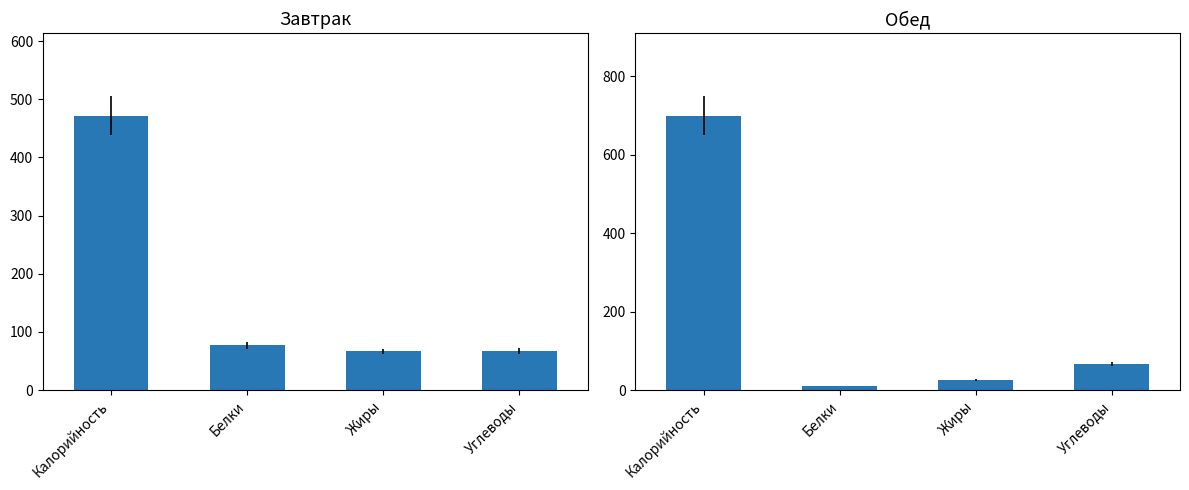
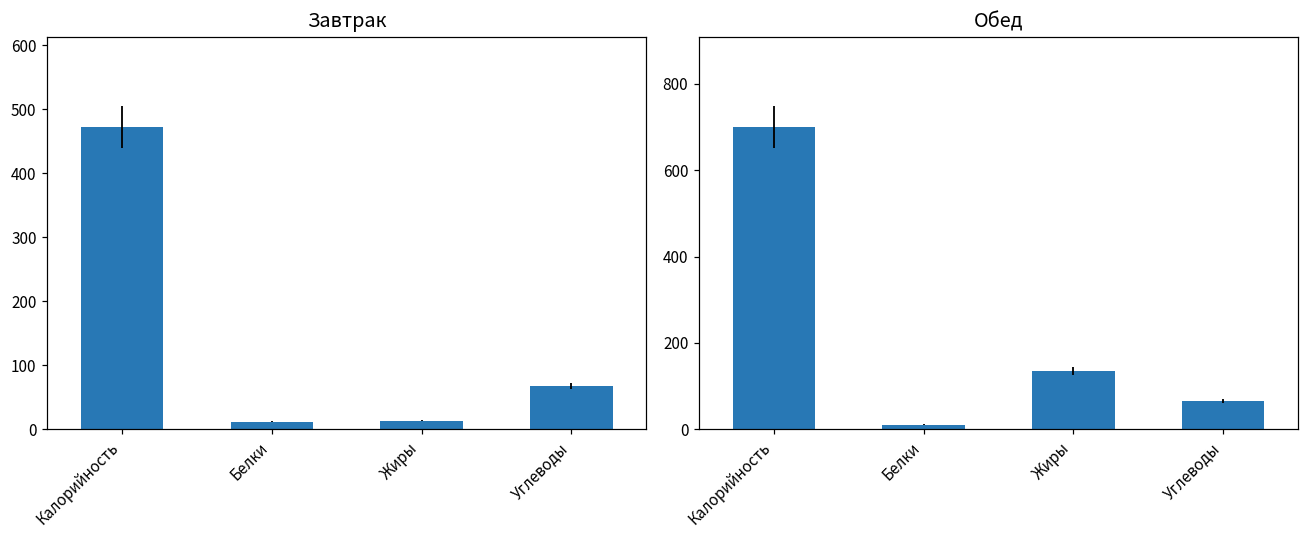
  {
    "Завтрак": {
      "Калорийность": 470,
-     "Белки": 80,
-     "Жиры": 70,
+     "Белки": 10,
+     "Жиры": 10,
      "Углеводы": 70
    },
    "Обед": {
      "Калорийность": 700,
      "Белки": 10,
-     "Жиры": 30,
+     "Жиры": 140,
      "Углеводы": 70
    }
  }
